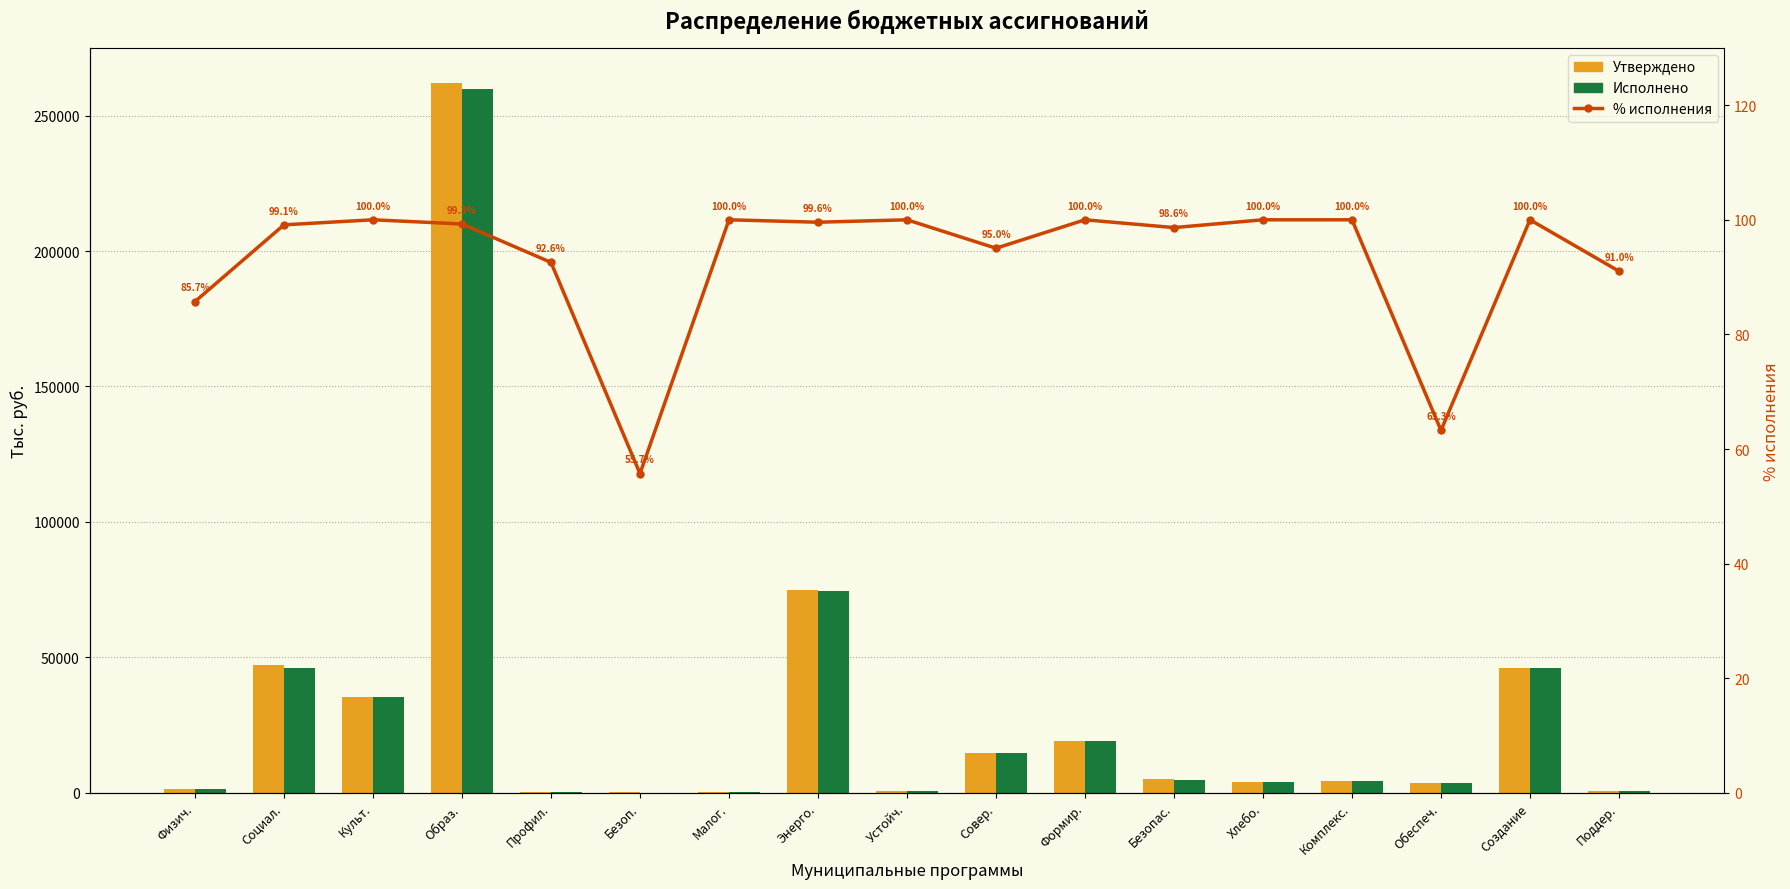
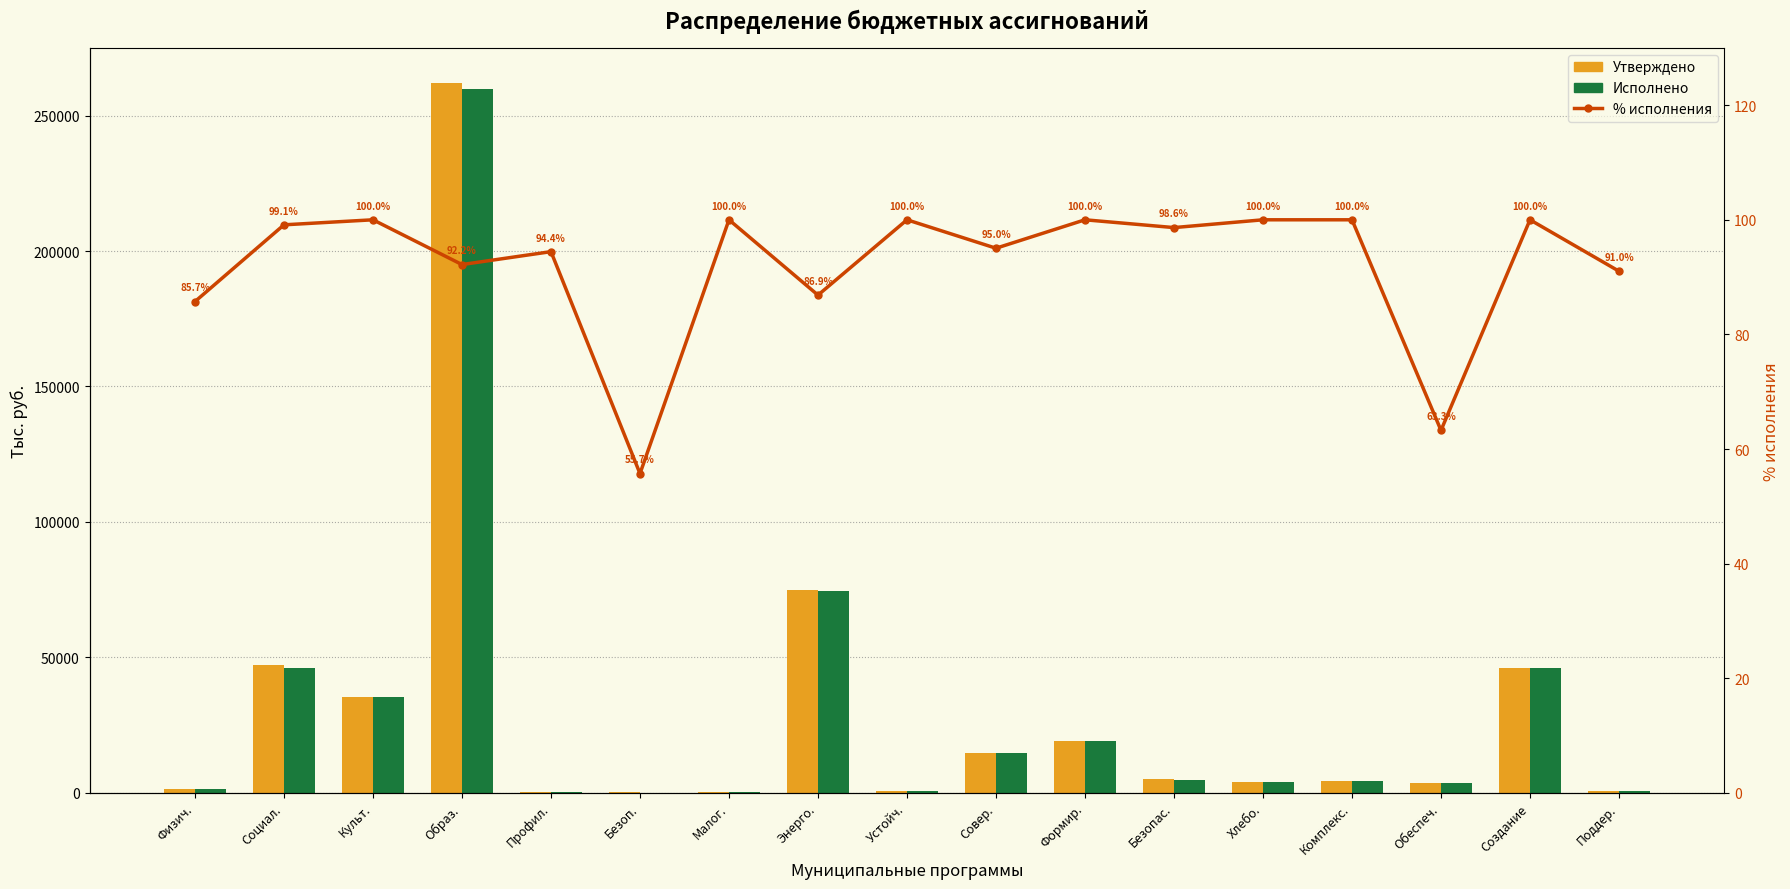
  {
    "% исполнения": {
      "Физич.": "85.7%",
      "Социал.": "99.1%",
      "Культ.": "100.0%",
-     "Образ.": "99.3%",
-     "Профил.": "92.6%",
+     "Образ.": "92.2%",
+     "Профил.": "94.4%",
      "Безоп.": "55.7%",
      "Малог.": "100.0%",
-     "Энерго.": "99.6%",
+     "Энерго.": "86.9%",
      "Устойч.": "100.0%",
      "Совер.": "95.0%",
      "Формир.": "100.0%",
      "Безопас.": "98.6%",
      "Хлебо.": "100.0%",
      "Комплекс.": "100.0%",
      "Обеспеч.": "63.3%",
      "Создание": "100.0%",
      "Поддер.": "91.0%"
    }
  }
